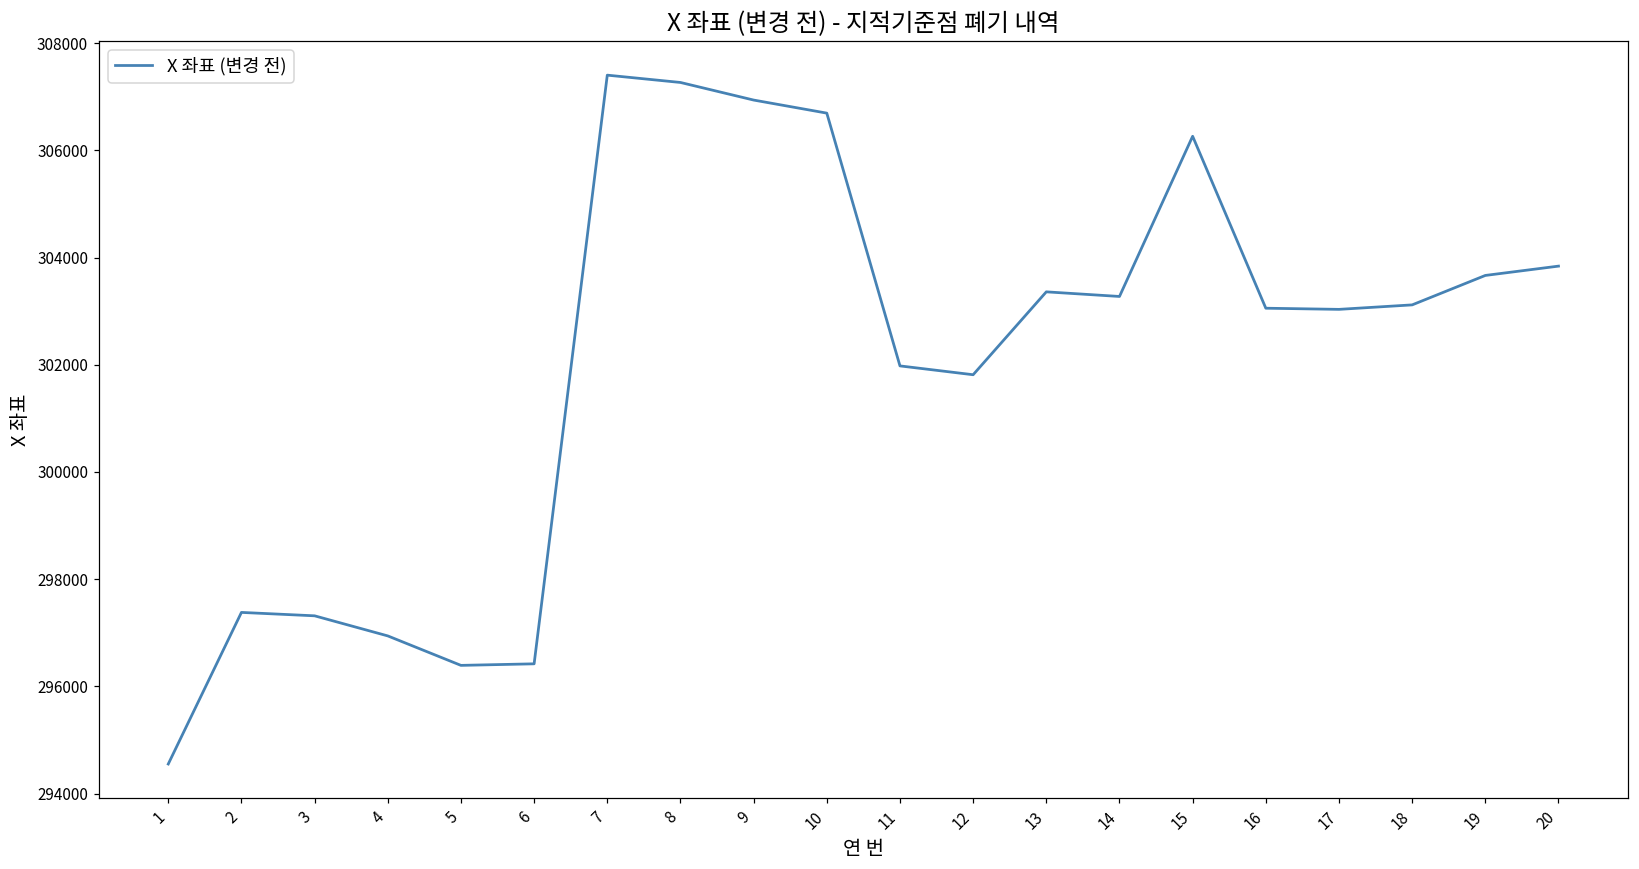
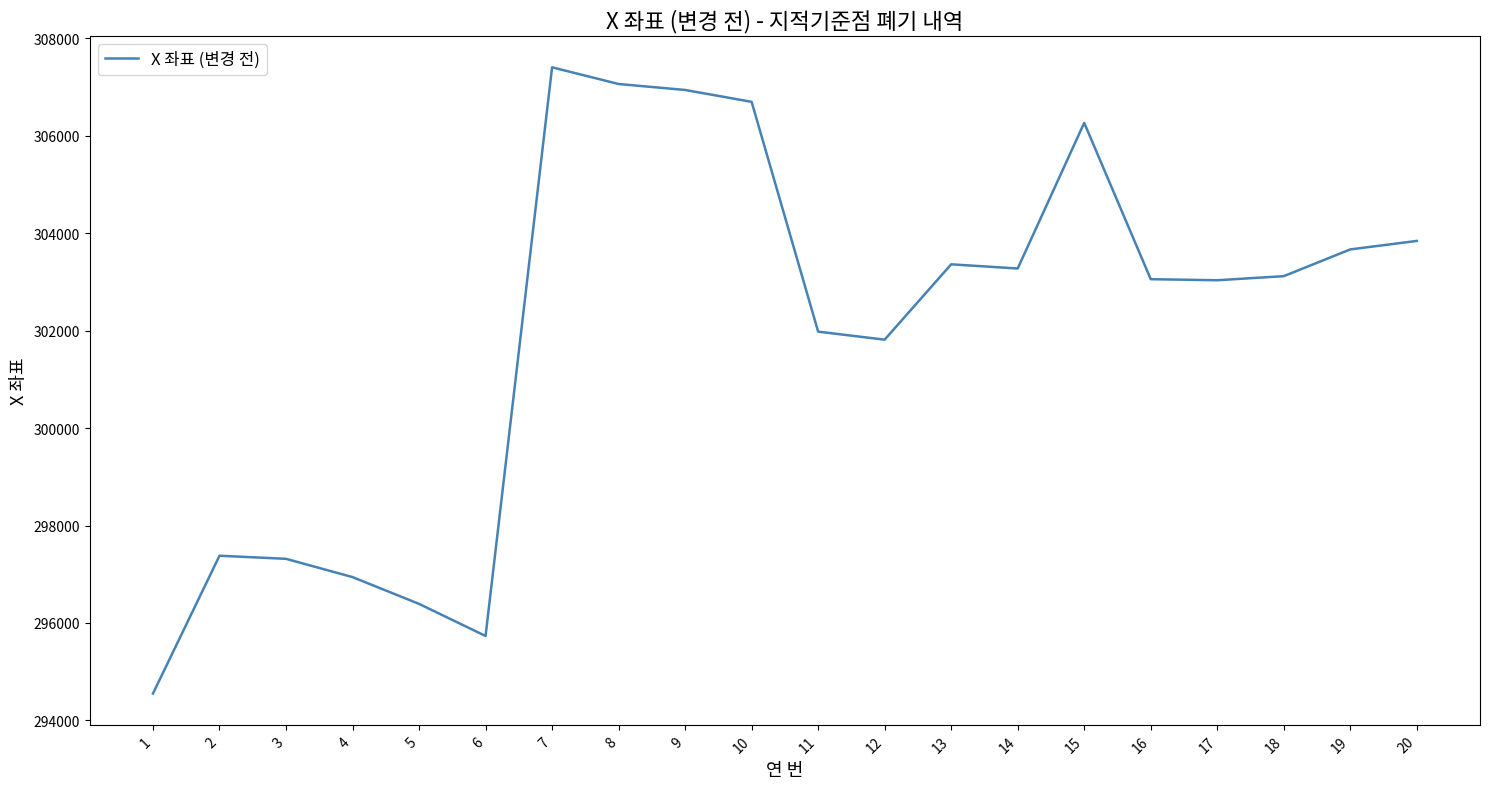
  {
    "1": 294600,
    "2": 297400,
    "3": 297300,
    "4": 296900,
    "5": 296400,
-   "6": 296400,
+   "6": 295700,
    "7": 307400,
-   "8": 307300,
+   "8": 307100,
    "9": 306900,
    "10": 306700,
    "11": 302000,
    "12": 301800,
    "13": 303400,
    "14": 303300,
    "15": 306300,
    "16": 303100,
    "17": 303000,
    "18": 303100,
    "19": 303700,
    "20": 303800
  }
